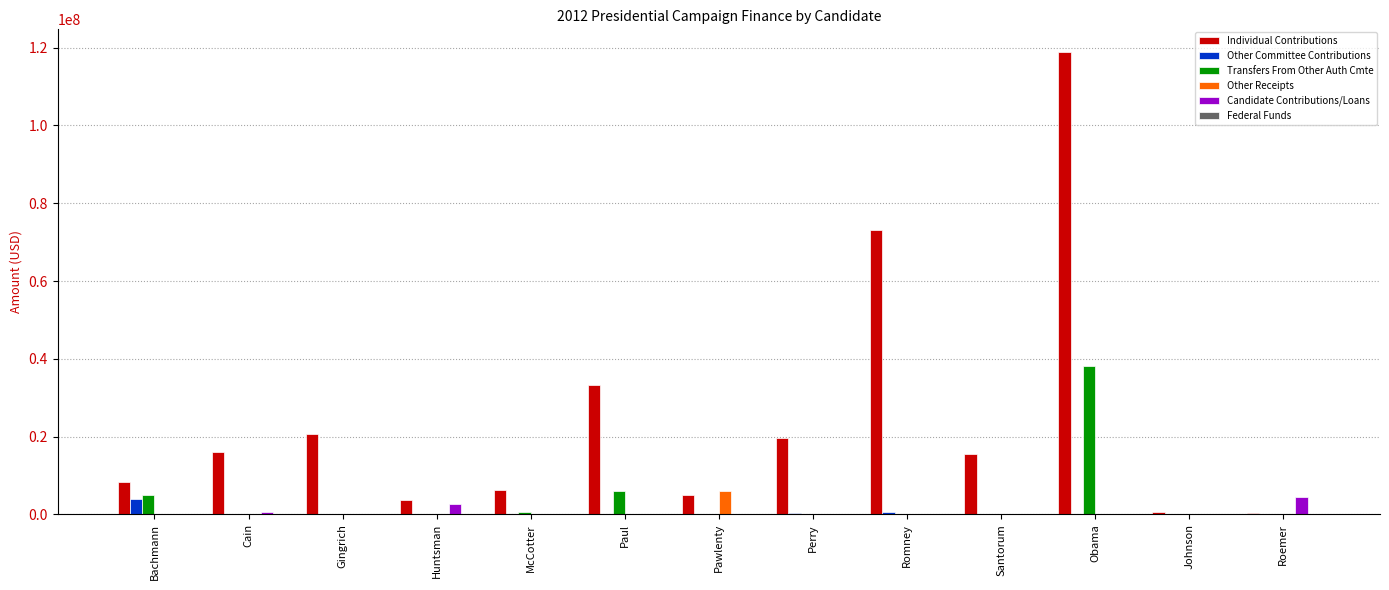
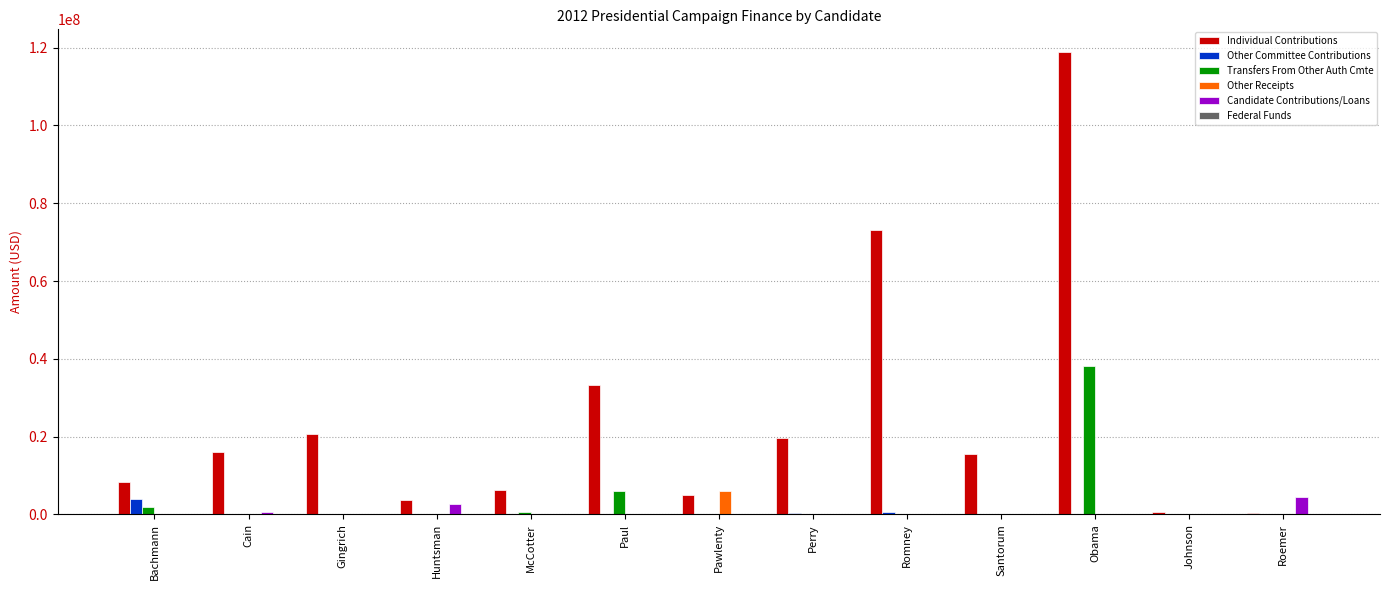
  {
    "Individual Contributions": {
      "Bachmann": 8000000,
      "Cain": 16000000,
      "Gingrich": 21000000,
      "Huntsman": 4000000,
      "McCotter": 6000000,
      "Paul": 33000000,
      "Pawlenty": 5000000,
      "Perry": 20000000,
      "Romney": 73000000,
      "Santorum": 16000000,
      "Obama": 119000000,
      "Johnson": 1000000
    },
    "Other Committee Contributions": {
      "Bachmann": 4000000,
      "Obama": 0,
      "Johnson": 0,
      "Roemer": 0
    },
    "Transfers From Other Auth Cmte": {
-     "Bachmann": 5000000,
+     "Bachmann": 2000000,
      "Cain": 0,
      "Gingrich": 0,
      "Huntsman": 0,
      "Paul": 6000000,
      "Pawlenty": 0,
      "Perry": 0,
      "Romney": 0,
      "Santorum": 0,
      "Obama": 38000000,
      "Johnson": 0,
      "Roemer": 0
    },
    "Other Receipts": {
      "Huntsman": 0,
      "Pawlenty": 6000000,
      "Perry": 0,
      "Romney": 0,
      "Santorum": 0,
      "Johnson": 0,
      "Roemer": 0
    },
    "Candidate Contributions/Loans": {
      "Bachmann": 0,
      "Gingrich": 0,
      "Huntsman": 3000000,
      "McCotter": 0,
      "Paul": 0,
      "Pawlenty": 0,
      "Perry": 0,
      "Romney": 0,
      "Santorum": 0,
      "Obama": 0,
      "Johnson": 0,
      "Roemer": 5000000
    },
    "Federal Funds": {
      "Bachmann": 0,
      "Cain": 0,
      "Gingrich": 0,
      "Huntsman": 0,
      "McCotter": 0,
      "Paul": 0,
      "Pawlenty": 0,
      "Perry": 0,
      "Romney": 0,
      "Santorum": 0,
      "Obama": 0,
      "Johnson": 0
    }
  }
